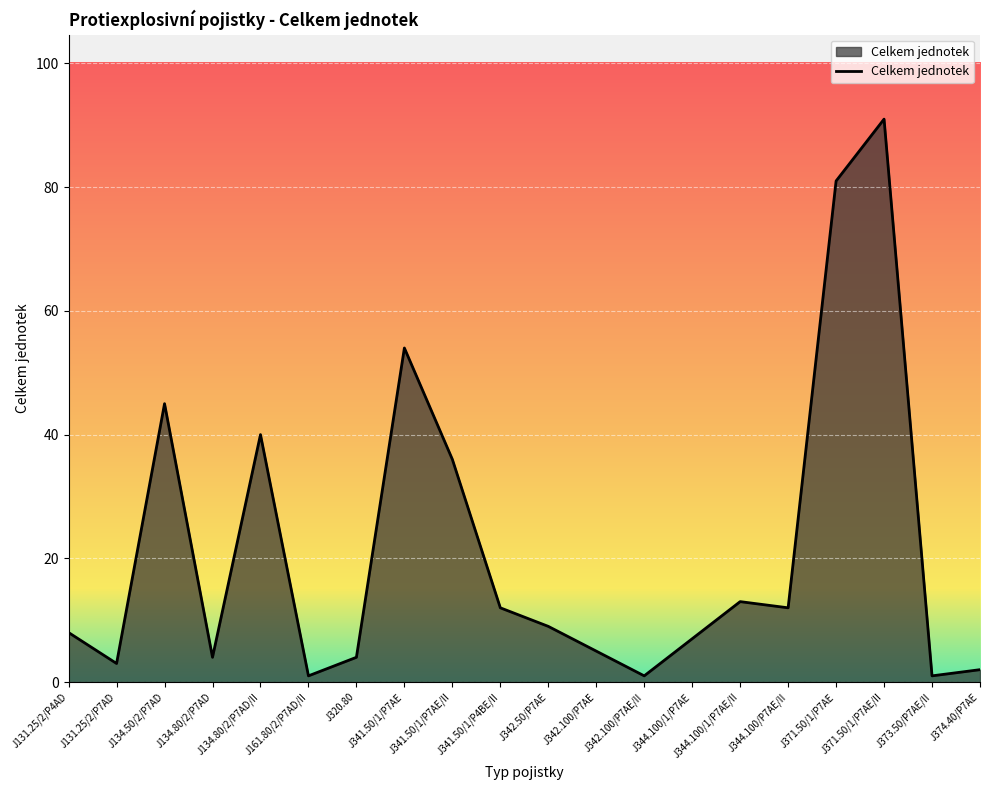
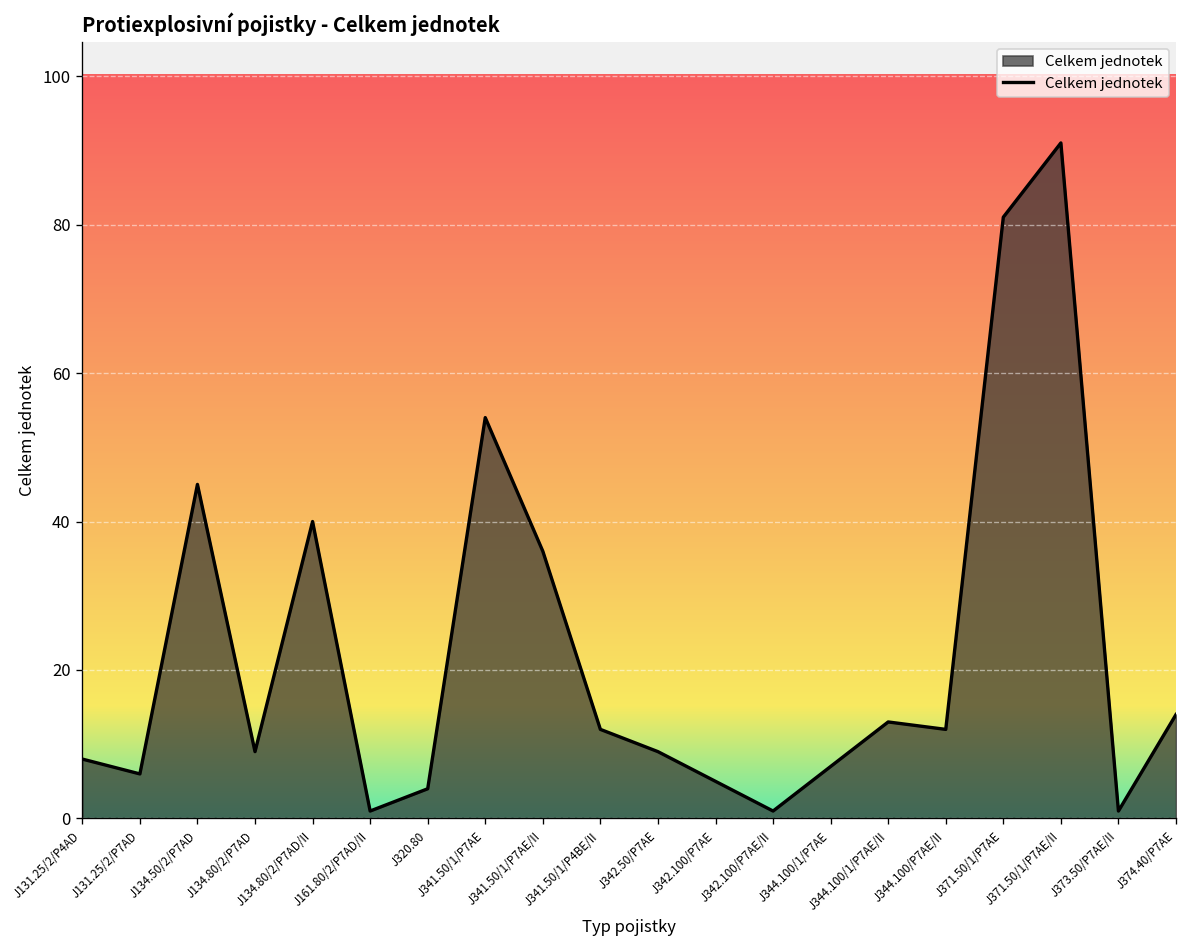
  {
    "J131.25/2/P4AD": 8,
-   "J131.25/2/P7AD": 3,
+   "J131.25/2/P7AD": 6,
    "J134.50/2/P7AD": 45,
-   "J134.80/2/P7AD": 4,
+   "J134.80/2/P7AD": 9,
    "J134.80/2/P7AD/II": 40,
    "J161.80/2/P7AD/II": 1,
    "J320.80": 4,
    "J341.50/1/P7AE": 54,
    "J341.50/1/P7AE/II": 36,
    "J341.50/1/P4BE/II": 12,
    "J342.50/P7AE": 9,
    "J342.100/P7AE": 5,
    "J342.100/P7AE/II": 1,
    "J344.100/1/P7AE": 7,
    "J344.100/1/P7AE/II": 13,
    "J344.100/P7AE/II": 12,
    "J371.50/1/P7AE": 81,
    "J371.50/1/P7AE/II": 91,
    "J373.50/P7AE/II": 1,
-   "J374.40/P7AE": 2
+   "J374.40/P7AE": 14
  }
